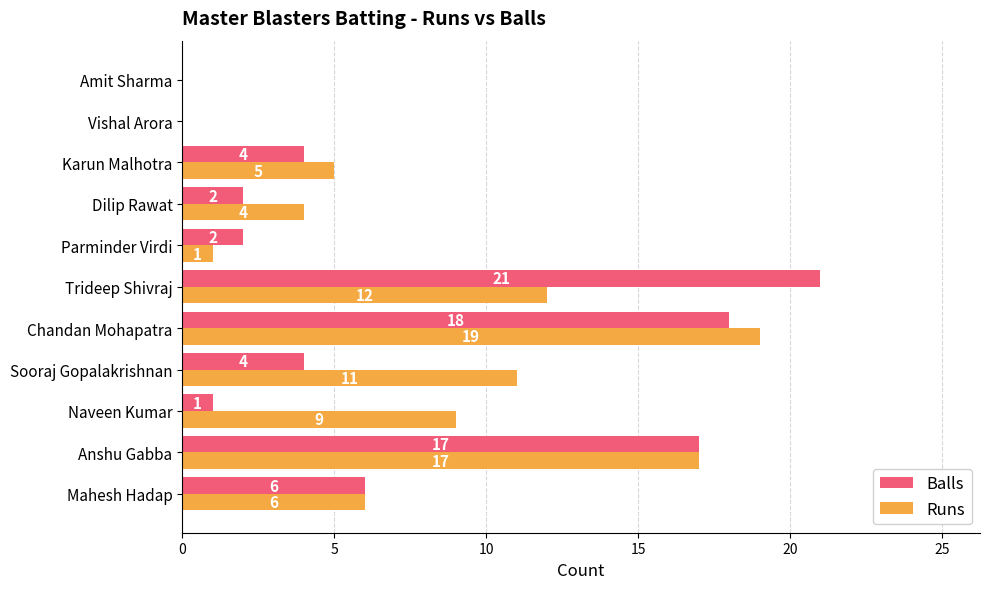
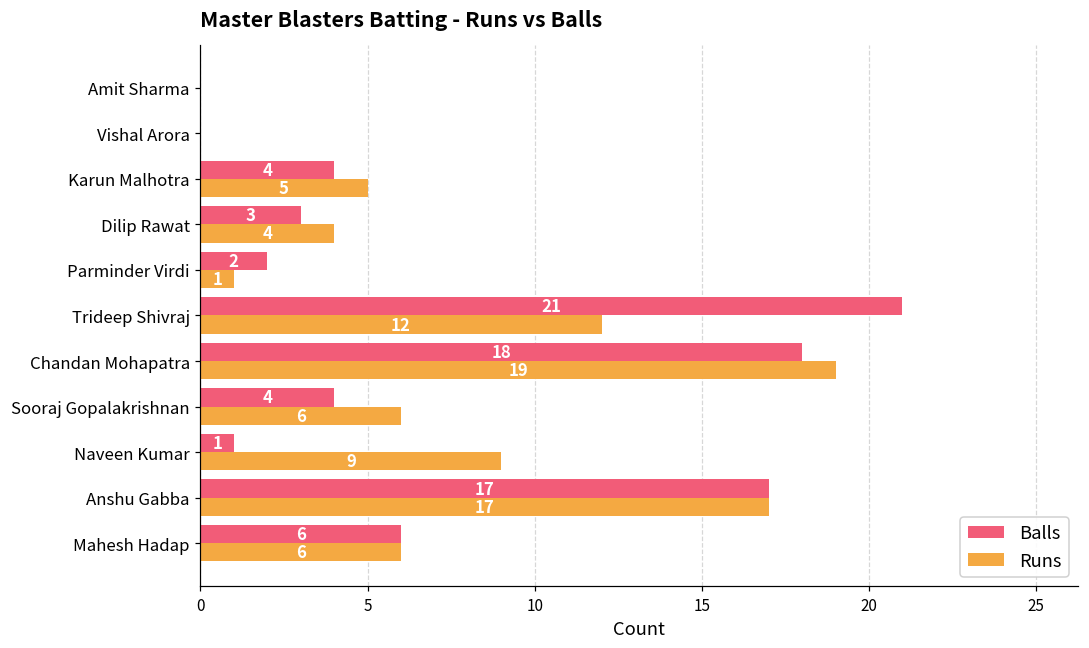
  {
    "Balls": {
      "Karun Malhotra": 4,
-     "Dilip Rawat": 2,
+     "Dilip Rawat": 3,
      "Parminder Virdi": 2,
      "Trideep Shivraj": 21,
      "Chandan Mohapatra": 18,
      "Sooraj Gopalakrishnan": 4,
      "Naveen Kumar": 1,
      "Anshu Gabba": 17,
      "Mahesh Hadap": 6
    },
    "Runs": {
      "Karun Malhotra": 5,
      "Dilip Rawat": 4,
      "Parminder Virdi": 1,
      "Trideep Shivraj": 12,
      "Chandan Mohapatra": 19,
-     "Sooraj Gopalakrishnan": 11,
+     "Sooraj Gopalakrishnan": 6,
      "Naveen Kumar": 9,
      "Anshu Gabba": 17,
      "Mahesh Hadap": 6
    }
  }
